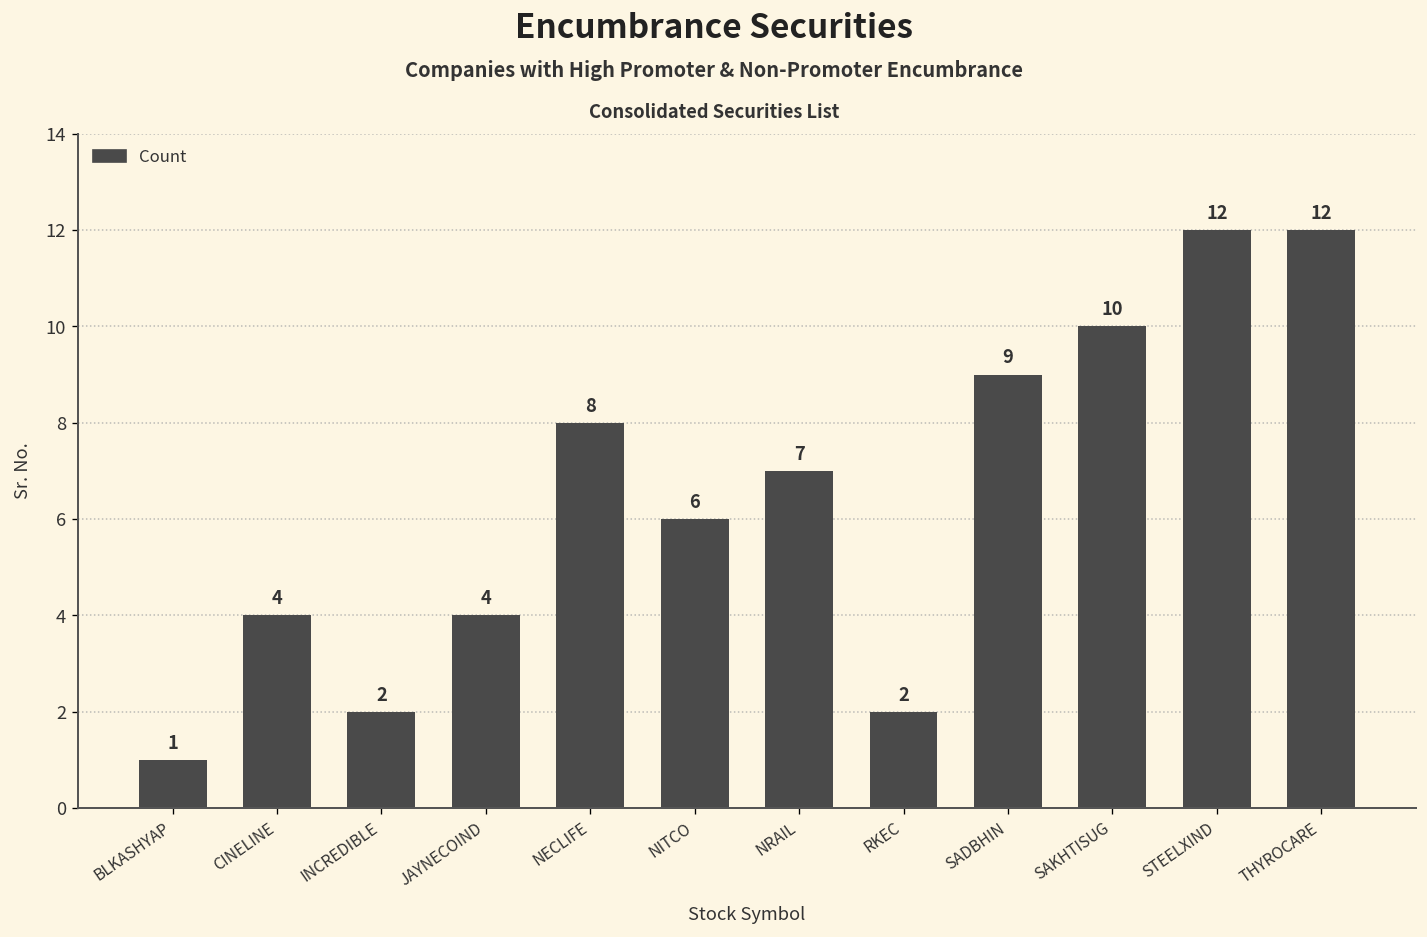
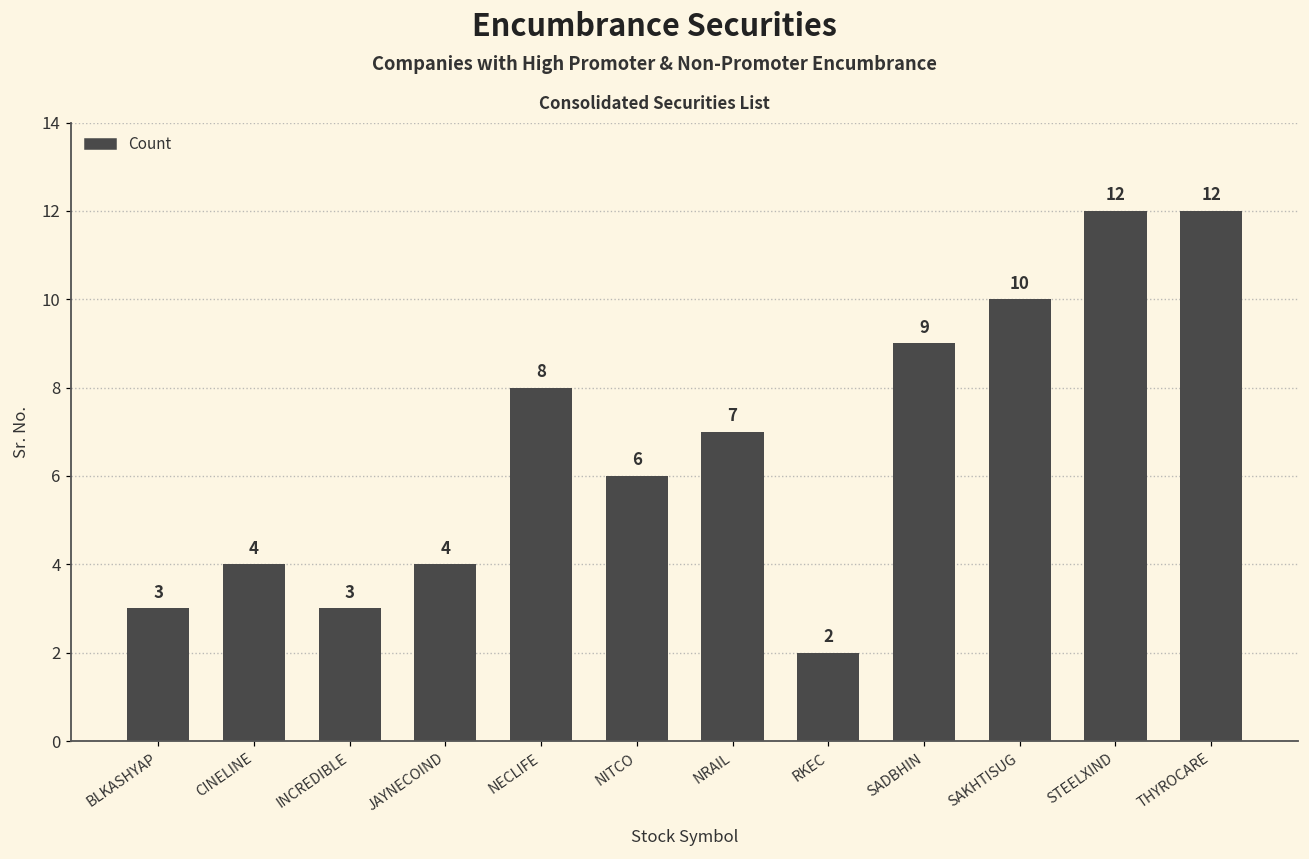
  {
-   "BLKASHYAP": 1,
+   "BLKASHYAP": 3,
    "CINELINE": 4,
-   "INCREDIBLE": 2,
+   "INCREDIBLE": 3,
    "JAYNECOIND": 4,
    "NECLIFE": 8,
    "NITCO": 6,
    "NRAIL": 7,
    "RKEC": 2,
    "SADBHIN": 9,
    "SAKHTISUG": 10,
    "STEELXIND": 12,
    "THYROCARE": 12
  }
